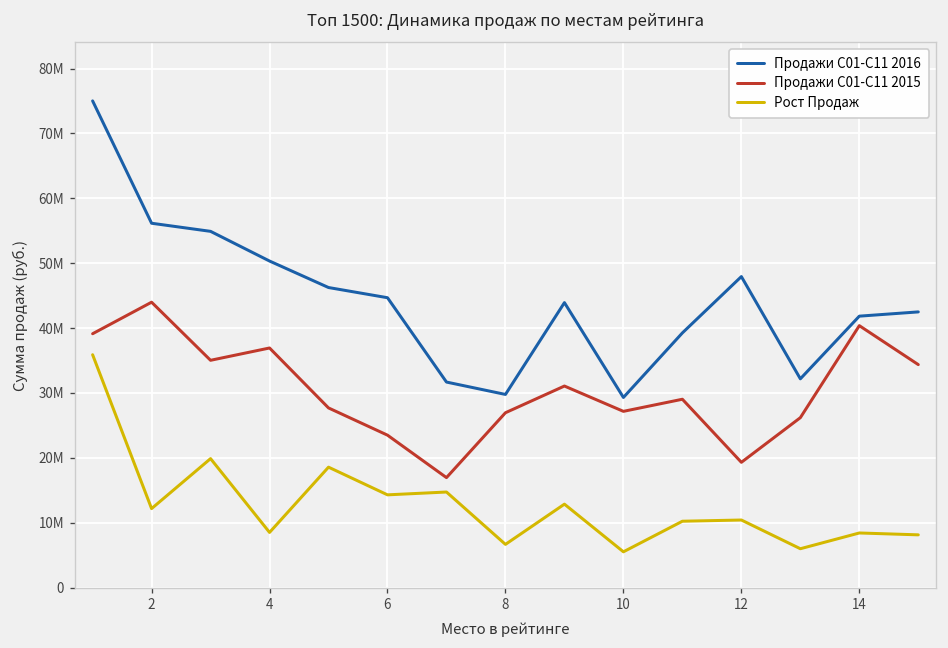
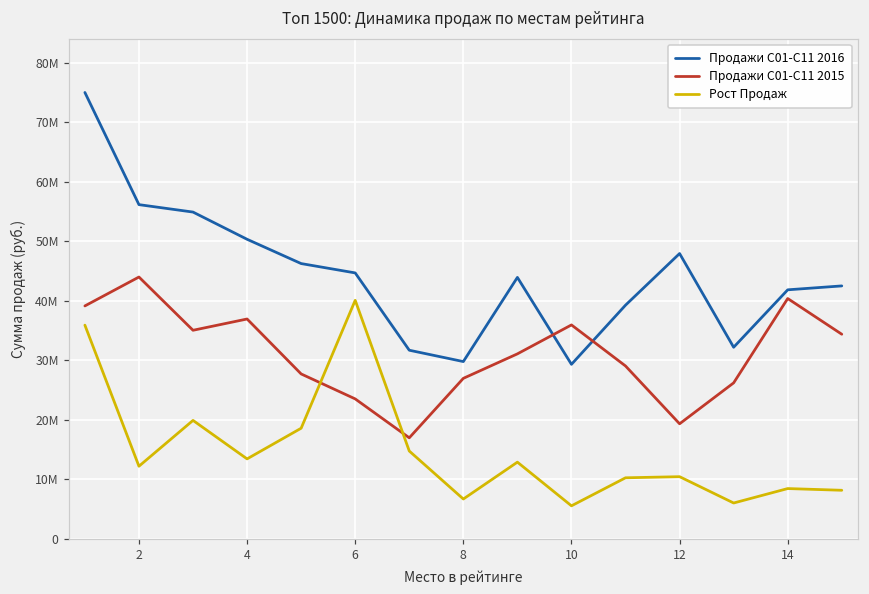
  {
    "Продажи С01-C11 2016": {
      "2": 56000000,
      "4": 50000000,
      "6": 45000000,
      "8": 30000000,
      "10": 29000000,
      "12": 48000000,
      "14": 42000000
    },
    "Продажи С01-C11 2015": {
      "2": 44000000,
      "4": 37000000,
      "6": 23000000,
      "8": 27000000,
-     "10": 27000000,
+     "10": 36000000,
      "12": 19000000,
      "14": 40000000
    },
    "Рост Продаж": {
      "2": 12000000,
-     "4": 9000000,
-     "6": 14000000,
+     "4": 13000000,
+     "6": 40000000,
      "8": 7000000,
      "10": 6000000,
      "12": 10000000,
      "14": 8000000
    }
  }
